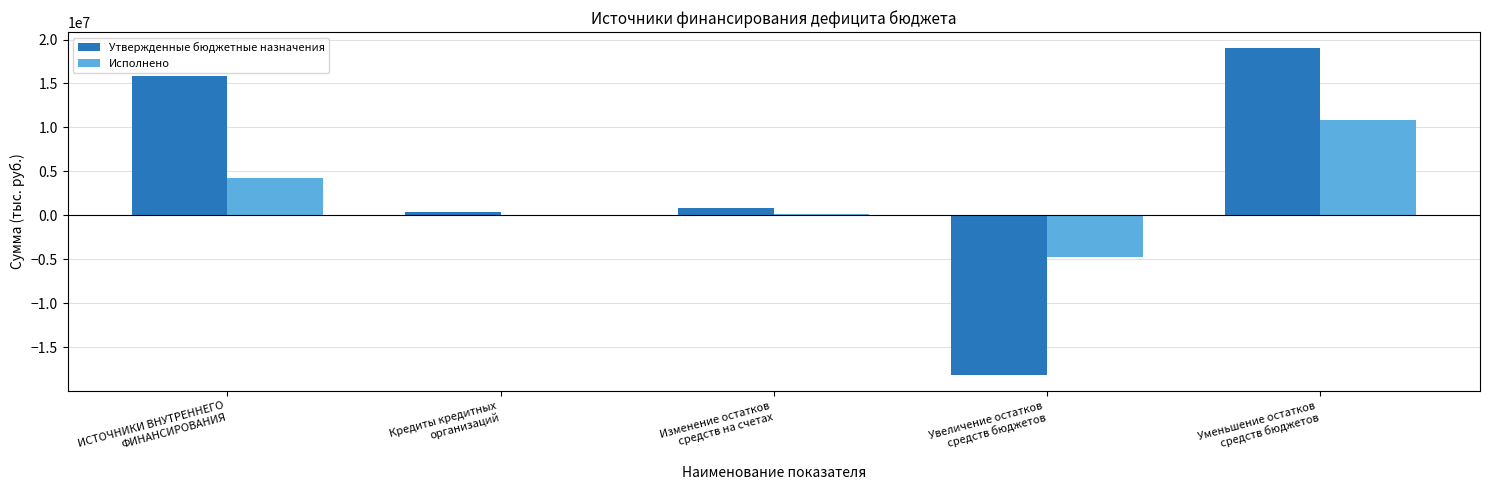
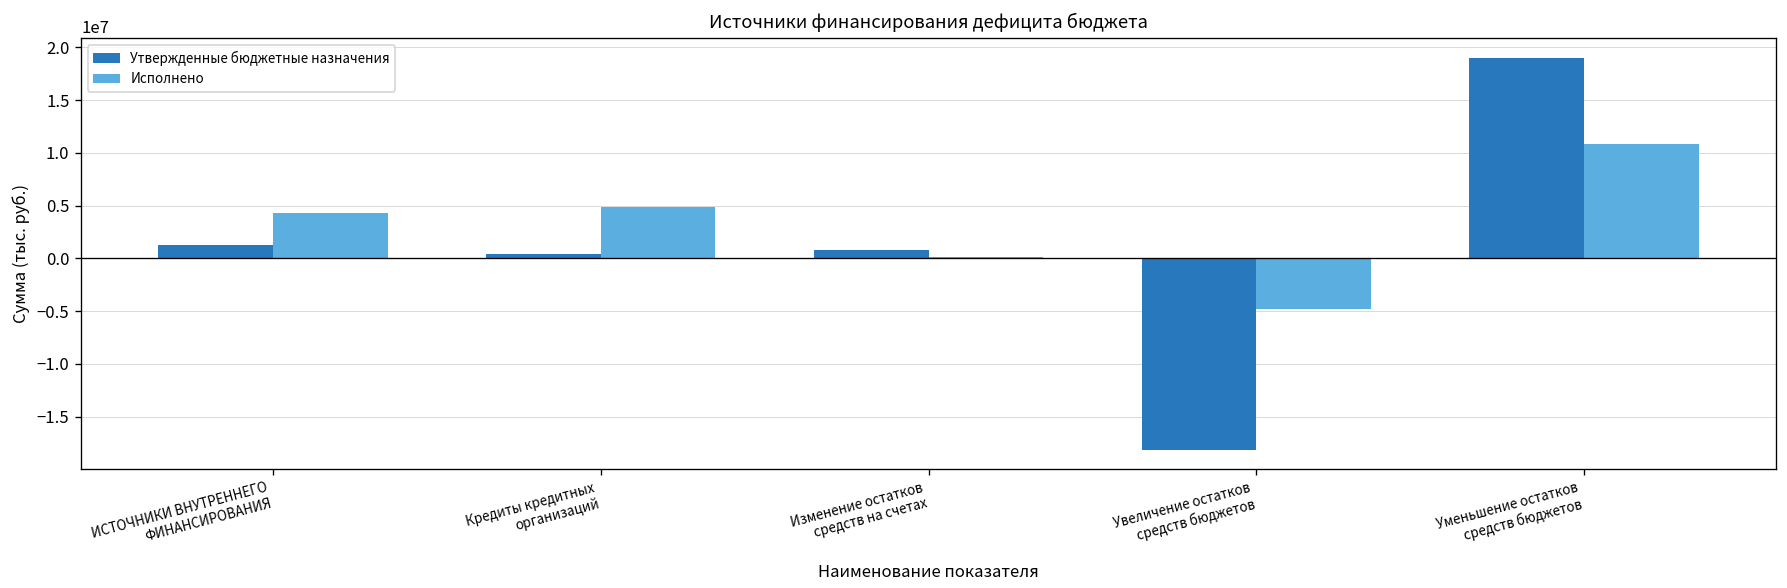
  {
    "Утвержденные бюджетные назначения": {
-     "ИСТОЧНИКИ ВНУТРЕННЕГО ФИНАНСИРОВАНИЯ": 16000000,
+     "ИСТОЧНИКИ ВНУТРЕННЕГО ФИНАНСИРОВАНИЯ": 1000000,
      "Кредиты кредитных организаций": 0,
      "Изменение остатков средств на счетах": 1000000,
      "Увеличение остатков средств бюджетов": -18000000,
      "Уменьшение остатков средств бюджетов": 19000000
    },
    "Исполнено": {
      "ИСТОЧНИКИ ВНУТРЕННЕГО ФИНАНСИРОВАНИЯ": 4000000,
-     "Кредиты кредитных организаций": 0,
+     "Кредиты кредитных организаций": 5000000,
      "Увеличение остатков средств бюджетов": -5000000,
      "Уменьшение остатков средств бюджетов": 11000000
    }
  }
